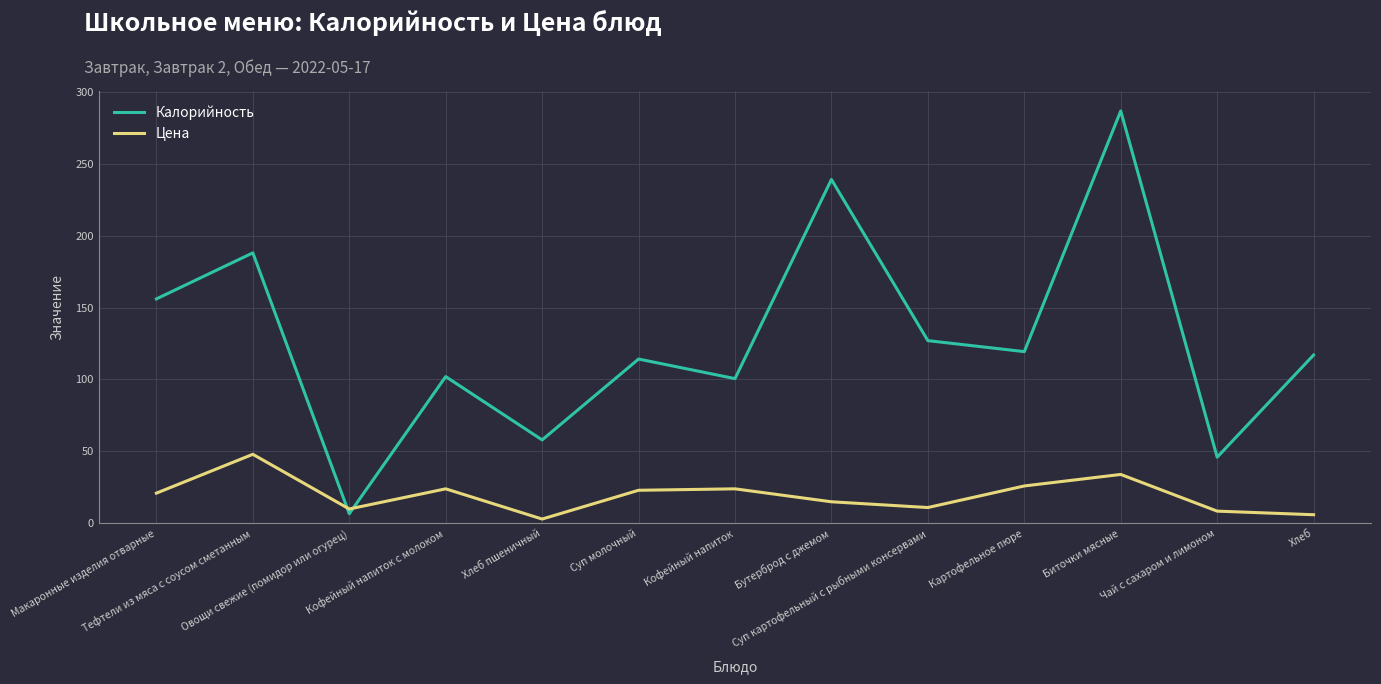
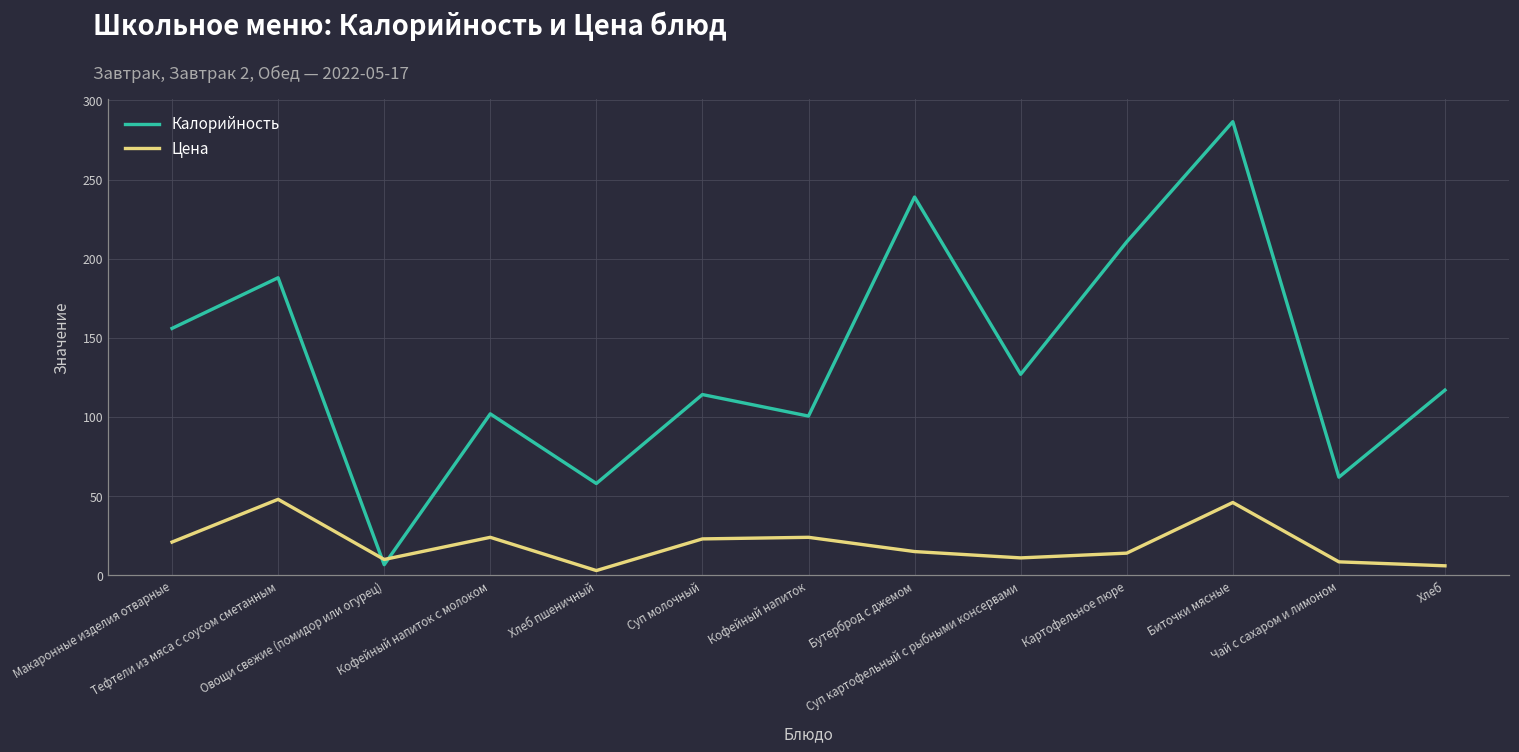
  {
    "Калорийность": {
      "Макаронные изделия отварные": 156,
      "Тефтели из мяса с соусом сметанным": 188,
      "Овощи свежие (помидор или огурец)": 7,
      "Кофейный напиток с молоком": 102,
      "Хлеб пшеничный": 58,
      "Суп молочный": 114,
      "Кофейный напиток": 101,
      "Бутерброд с джемом": 239,
      "Суп картофельный с рыбными консервами": 127,
-     "Картофельное пюре": 119,
+     "Картофельное пюре": 211,
      "Биточки мясные": 287,
-     "Чай с сахаром и лимоном": 46,
+     "Чай с сахаром и лимоном": 62,
      "Хлеб": 117
    },
    "Цена": {
      "Макаронные изделия отварные": 21,
      "Тефтели из мяса с соусом сметанным": 48,
      "Овощи свежие (помидор или огурец)": 10,
      "Кофейный напиток с молоком": 24,
      "Хлеб пшеничный": 3,
      "Суп молочный": 23,
      "Кофейный напиток": 24,
      "Бутерброд с джемом": 15,
      "Суп картофельный с рыбными консервами": 11,
-     "Картофельное пюре": 26,
-     "Биточки мясные": 34,
+     "Картофельное пюре": 14,
+     "Биточки мясные": 46,
      "Чай с сахаром и лимоном": 9,
      "Хлеб": 6
    }
  }
